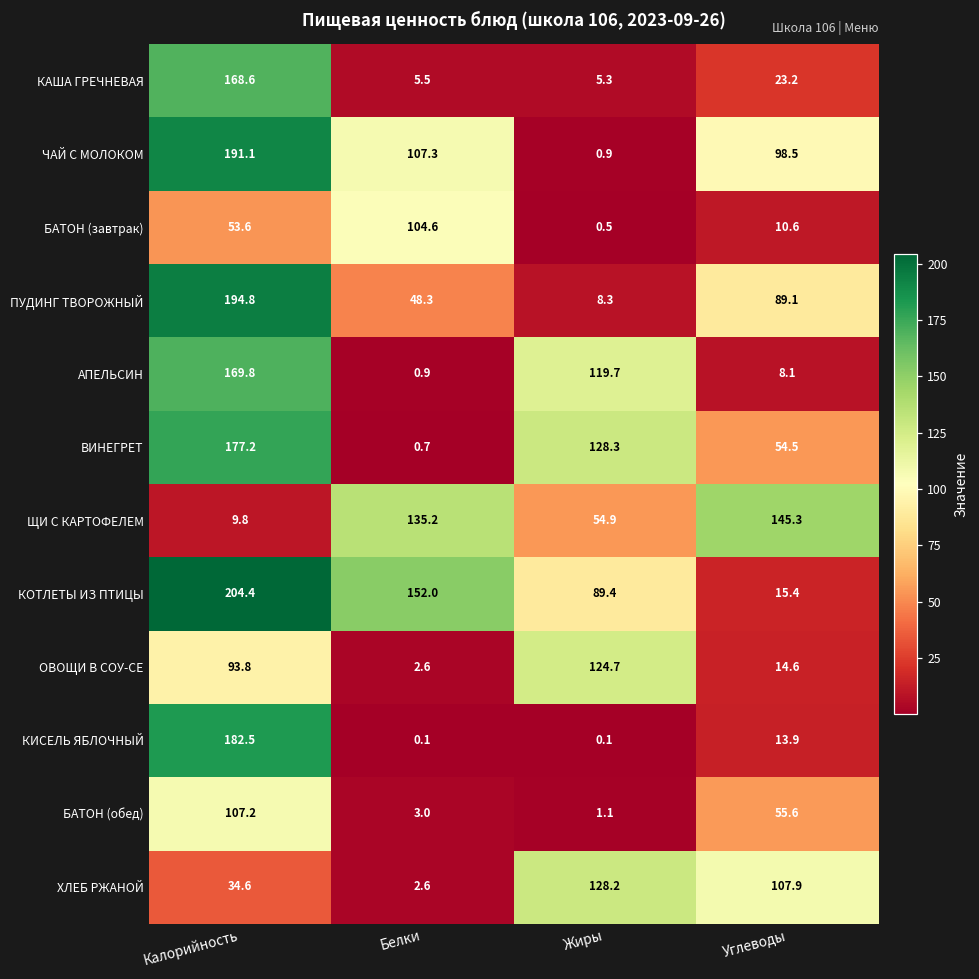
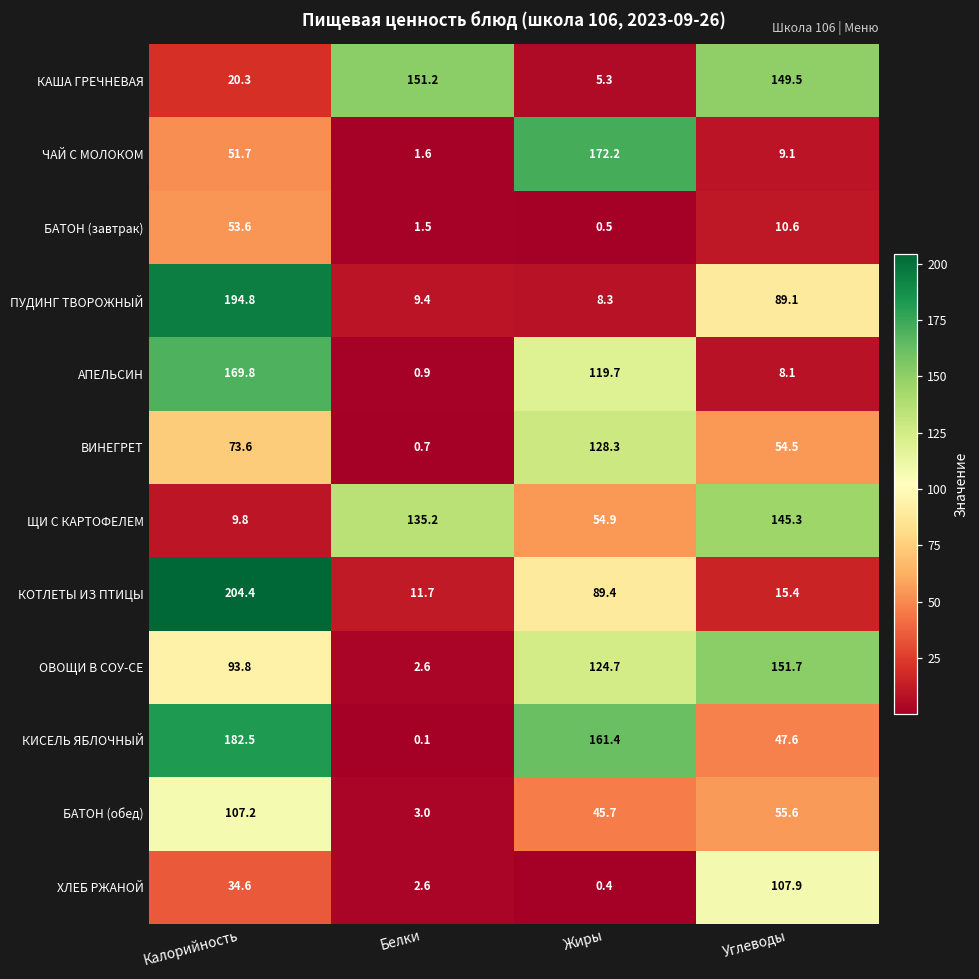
  {
    "КАША ГРЕЧНЕВАЯ": {
-     "Калорийность": 168.6,
-     "Белки": 5.5,
+     "Калорийность": 20.3,
+     "Белки": 151.2,
      "Жиры": 5.3,
-     "Углеводы": 23.2
+     "Углеводы": 149.5
    },
    "ЧАЙ С МОЛОКОМ": {
-     "Калорийность": 191.1,
-     "Белки": 107.3,
-     "Жиры": 0.9,
-     "Углеводы": 98.5
+     "Калорийность": 51.7,
+     "Белки": 1.6,
+     "Жиры": 172.2,
+     "Углеводы": 9.1
    },
    "БАТОН (завтрак)": {
      "Калорийность": 53.6,
-     "Белки": 104.6,
+     "Белки": 1.5,
      "Жиры": 0.5,
      "Углеводы": 10.6
    },
    "ПУДИНГ ТВОРОЖНЫЙ": {
      "Калорийность": 194.8,
-     "Белки": 48.3,
+     "Белки": 9.4,
      "Жиры": 8.3,
      "Углеводы": 89.1
    },
    "АПЕЛЬСИН": {
      "Калорийность": 169.8,
      "Белки": 0.9,
      "Жиры": 119.7,
      "Углеводы": 8.1
    },
    "ВИНЕГРЕТ": {
-     "Калорийность": 177.2,
+     "Калорийность": 73.6,
      "Белки": 0.7,
      "Жиры": 128.3,
      "Углеводы": 54.5
    },
    "ЩИ С КАРТОФЕЛЕМ": {
      "Калорийность": 9.8,
      "Белки": 135.2,
      "Жиры": 54.9,
      "Углеводы": 145.3
    },
    "КОТЛЕТЫ ИЗ ПТИЦЫ": {
      "Калорийность": 204.4,
-     "Белки": 152.0,
+     "Белки": 11.7,
      "Жиры": 89.4,
      "Углеводы": 15.4
    },
    "ОВОЩИ В СОУ­СЕ": {
      "Калорийность": 93.8,
      "Белки": 2.6,
      "Жиры": 124.7,
-     "Углеводы": 14.6
+     "Углеводы": 151.7
    },
    "КИСЕЛЬ ЯБЛОЧНЫЙ": {
      "Калорийность": 182.5,
      "Белки": 0.1,
-     "Жиры": 0.1,
-     "Углеводы": 13.9
+     "Жиры": 161.4,
+     "Углеводы": 47.6
    },
    "БАТОН (обед)": {
      "Калорийность": 107.2,
      "Белки": 3.0,
-     "Жиры": 1.1,
+     "Жиры": 45.7,
      "Углеводы": 55.6
    },
    "ХЛЕБ РЖАНОЙ": {
      "Калорийность": 34.6,
      "Белки": 2.6,
-     "Жиры": 128.2,
+     "Жиры": 0.4,
      "Углеводы": 107.9
    }
  }
